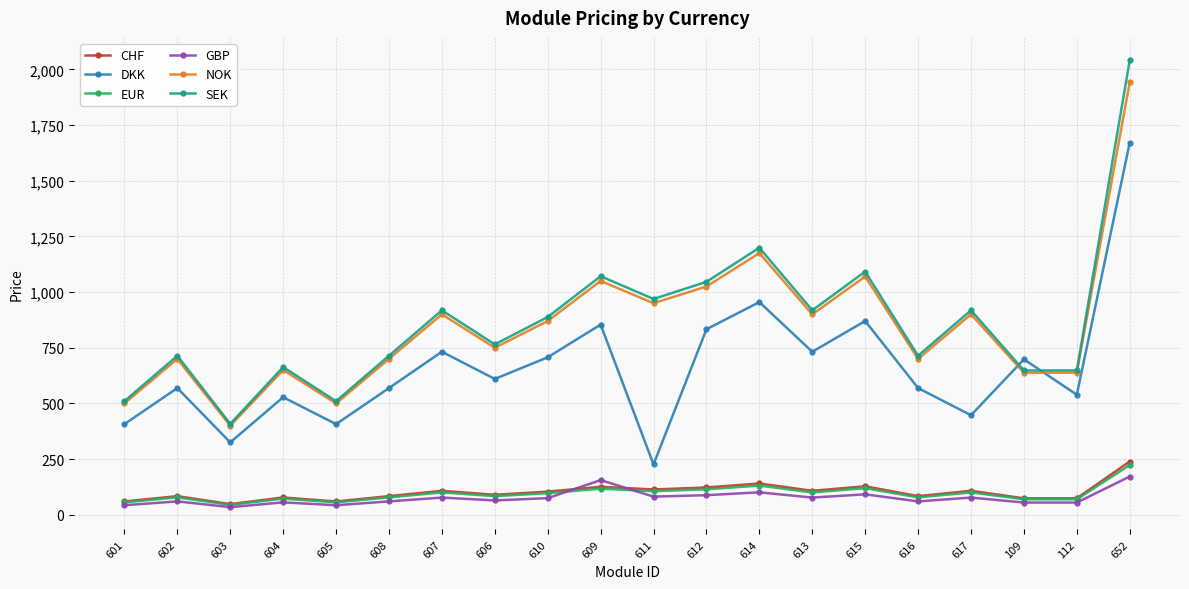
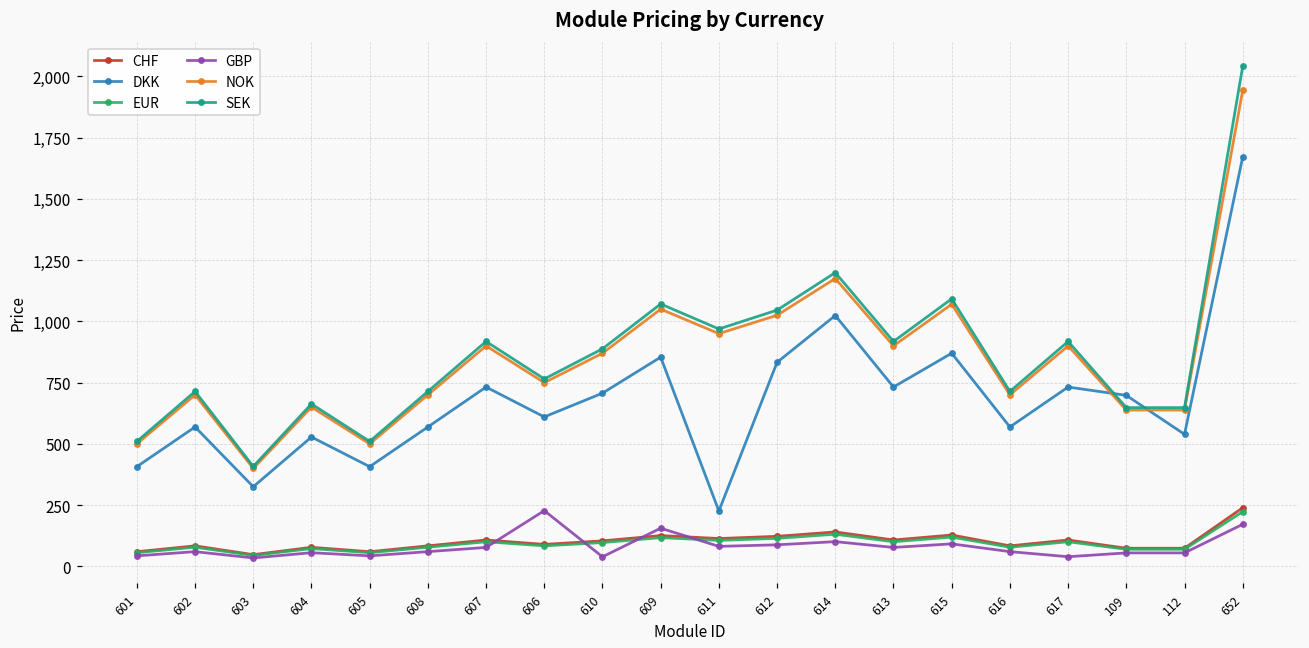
  {
    "CHF": {
      "652": "240"
    },
    "DKK": {
      "601": "410",
      "602": "570",
      "603": "330",
      "604": "530",
      "605": "410",
      "608": "570",
      "607": "730",
      "606": "610",
      "610": "710",
      "609": "850",
      "611": "230",
      "612": "830",
-     "614": "960",
+     "614": "1,020",
      "613": "730",
      "615": "870",
      "616": "570",
-     "617": "450",
+     "617": "730",
      "109": "700",
      "112": "540",
      "652": "1,670"
    },
    "GBP": {
      "601": "40",
      "602": "60",
      "604": "60",
      "605": "40",
      "608": "60",
      "607": "80",
-     "606": "60",
-     "610": "70",
+     "606": "230",
+     "610": "40",
      "609": "160",
      "611": "80",
      "612": "90",
      "614": "100",
      "613": "80",
      "615": "90",
      "616": "60",
-     "617": "80",
+     "617": "40",
      "109": "50",
      "112": "50",
      "652": "170"
    },
    "NOK": {
      "602": "700",
      "604": "650",
      "608": "700",
      "607": "900",
      "606": "750",
      "610": "870",
      "609": "1,050",
      "611": "950",
      "612": "1,030",
      "614": "1,180",
      "613": "900",
      "615": "1,070",
      "616": "700",
      "617": "900",
      "652": "1,940"
    }
  }
